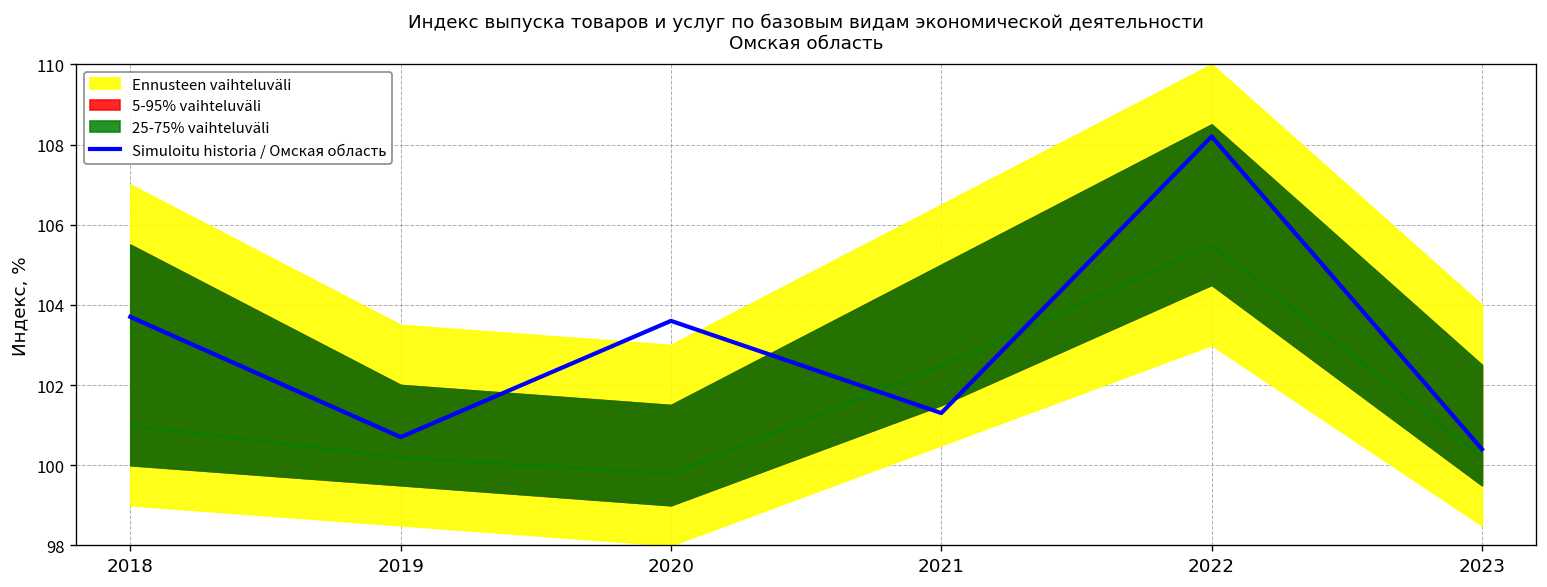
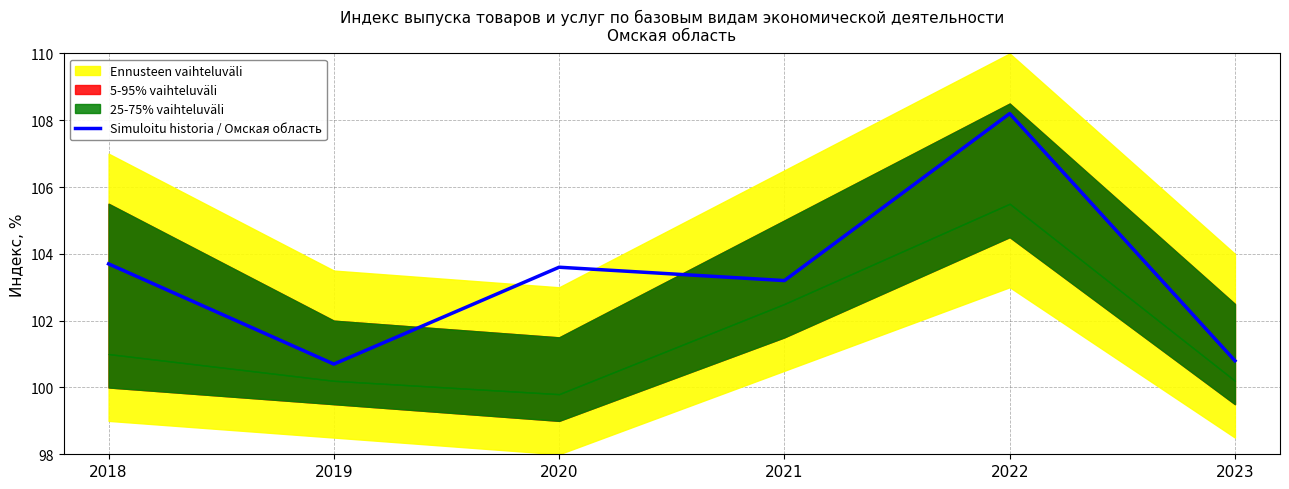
  {
    "Simuloitu historia / Омская область": {
      "2018": 103.7,
      "2019": 100.7,
      "2020": 103.6,
-     "2021": 101.3,
+     "2021": 103.2,
      "2022": 108.2,
-     "2023": 100.4
+     "2023": 100.8
    }
  }
